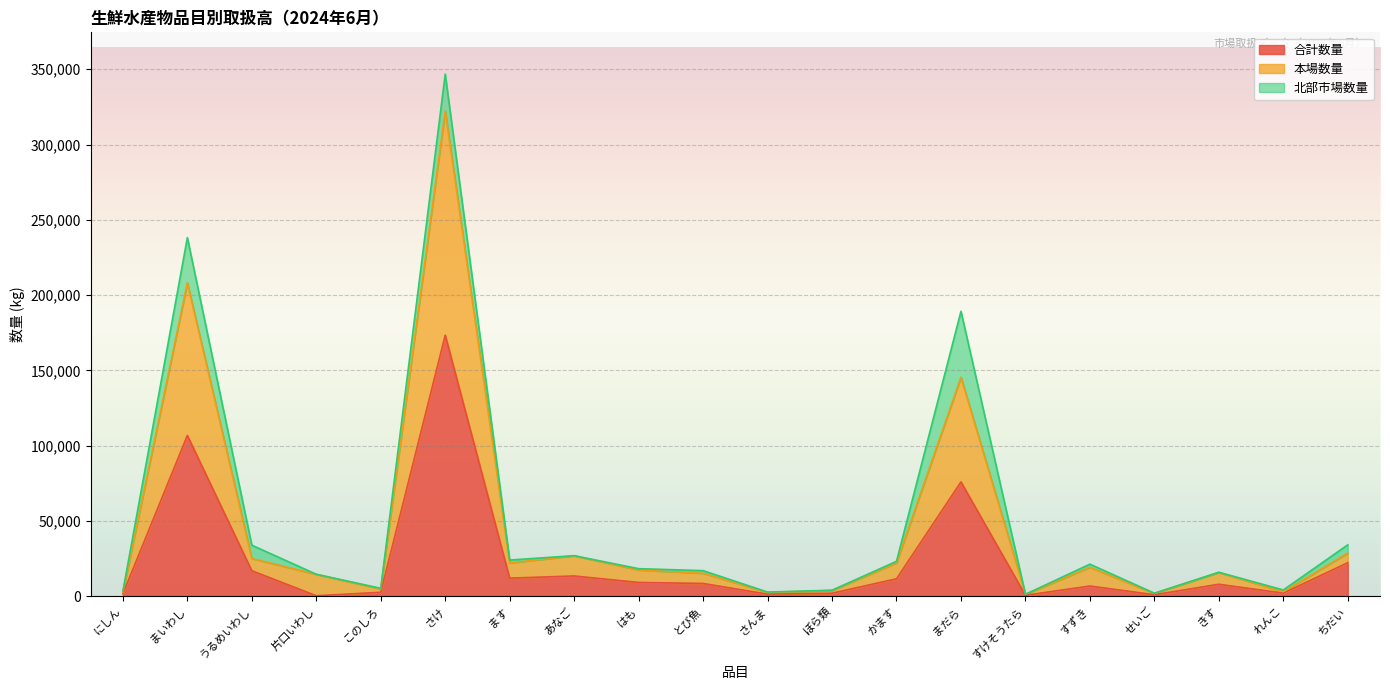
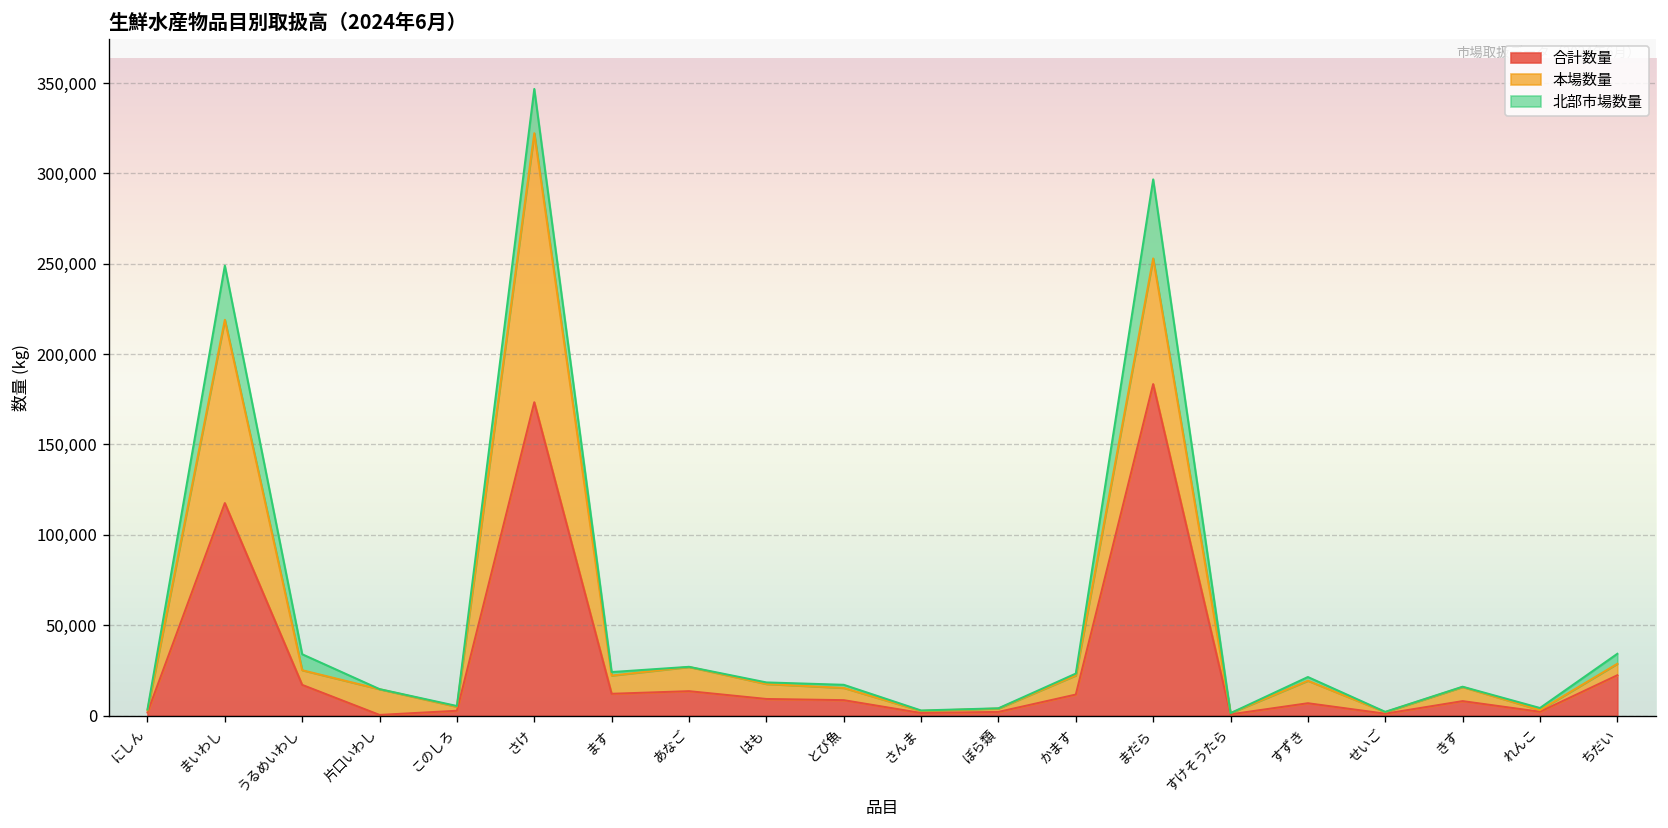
  {
    "合計数量": {
-     "まいわし": "107,000",
+     "まいわし": "118,000",
      "うるめいわし": "17,000",
      "片口いわし": "0",
      "このしろ": "3,000",
      "さけ": "173,000",
      "ます": "12,000",
      "あなご": "13,000",
      "はも": "9,000",
      "とび魚": "9,000",
      "ぼら類": "2,000",
      "かます": "12,000",
-     "まだら": "76,000",
+     "まだら": "183,000",
      "すずき": "7,000",
      "きす": "8,000",
      "ちだい": "22,000"
    },
    "本場数量": {
      "まいわし": "101,000",
      "うるめいわし": "8,000",
      "さけ": "149,000",
      "ます": "10,000",
      "とび魚": "7,000",
      "まだら": "70,000",
      "すずき": "12,000",
      "ちだい": "6,000"
    },
    "北部市場数量": {
      "まいわし": "30,000",
      "うるめいわし": "9,000",
      "さけ": "25,000",
      "ます": "2,000",
      "とび魚": "2,000",
      "まだら": "44,000",
      "すずき": "2,000",
      "ちだい": "6,000"
    }
  }
